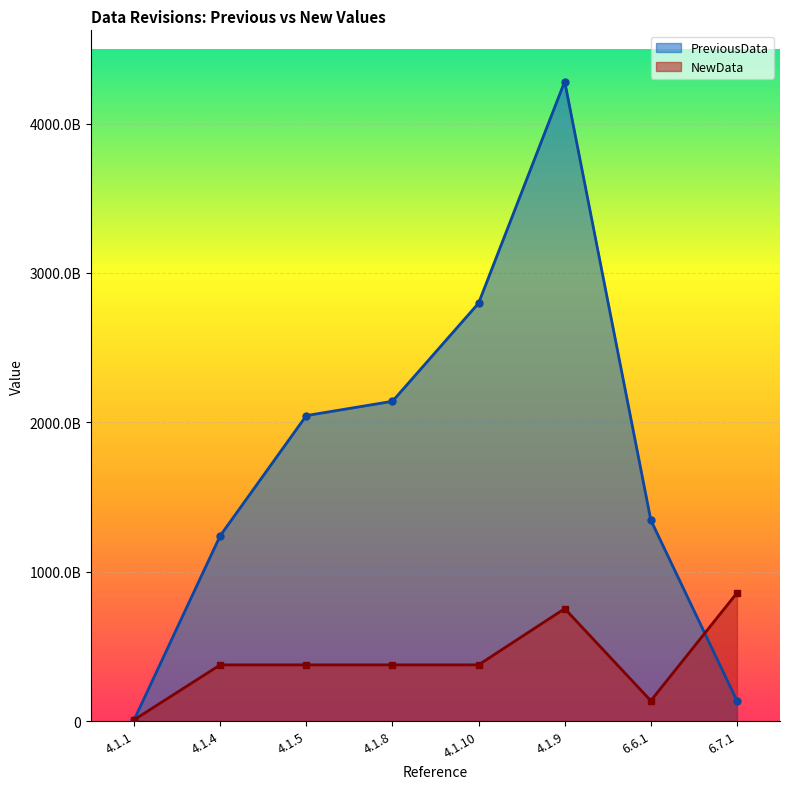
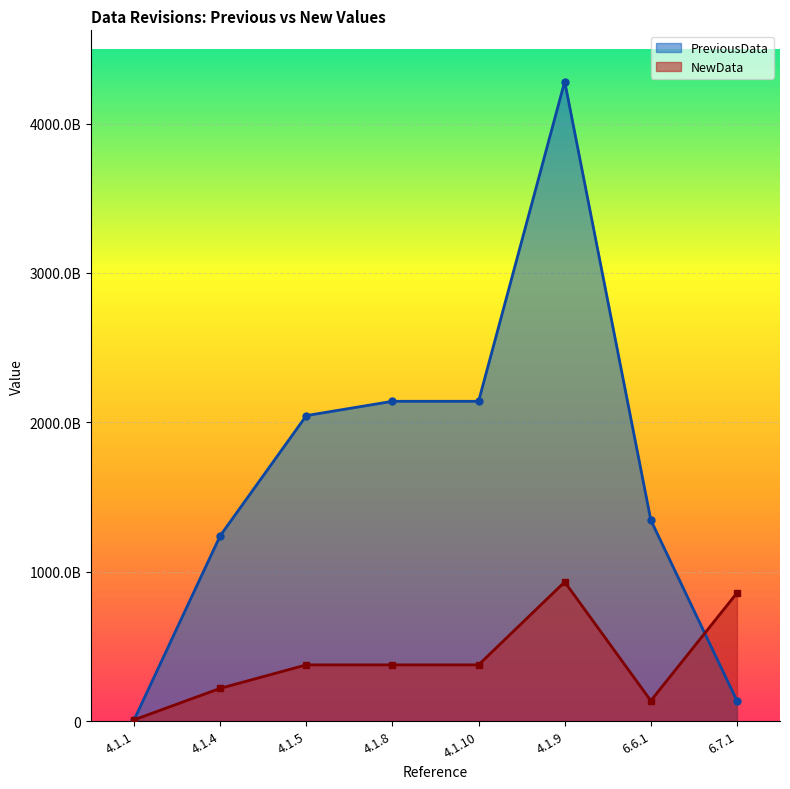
  {
    "PreviousData": {
      "4.1.4": 1240000000000,
      "4.1.5": 2050000000000,
      "4.1.8": 2140000000000,
-     "4.1.10": 2800000000000,
+     "4.1.10": 2140000000000,
      "4.1.9": 4280000000000,
      "6.6.1": 1350000000000,
      "6.7.1": 140000000000
    },
    "NewData": {
-     "4.1.4": 380000000000,
+     "4.1.4": 220000000000,
      "4.1.5": 380000000000,
      "4.1.8": 380000000000,
      "4.1.10": 380000000000,
-     "4.1.9": 750000000000,
+     "4.1.9": 930000000000,
      "6.6.1": 140000000000,
      "6.7.1": 860000000000
    }
  }
